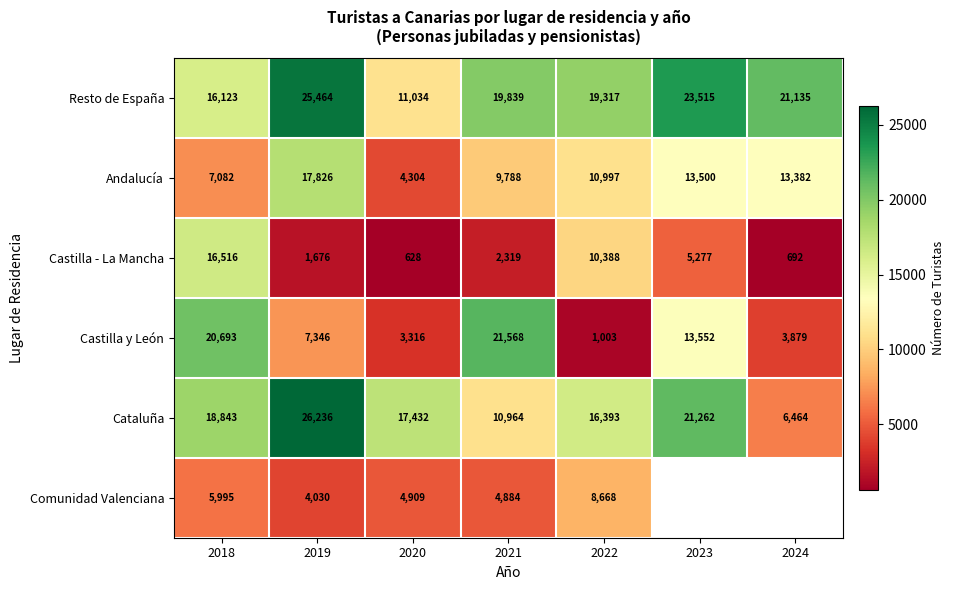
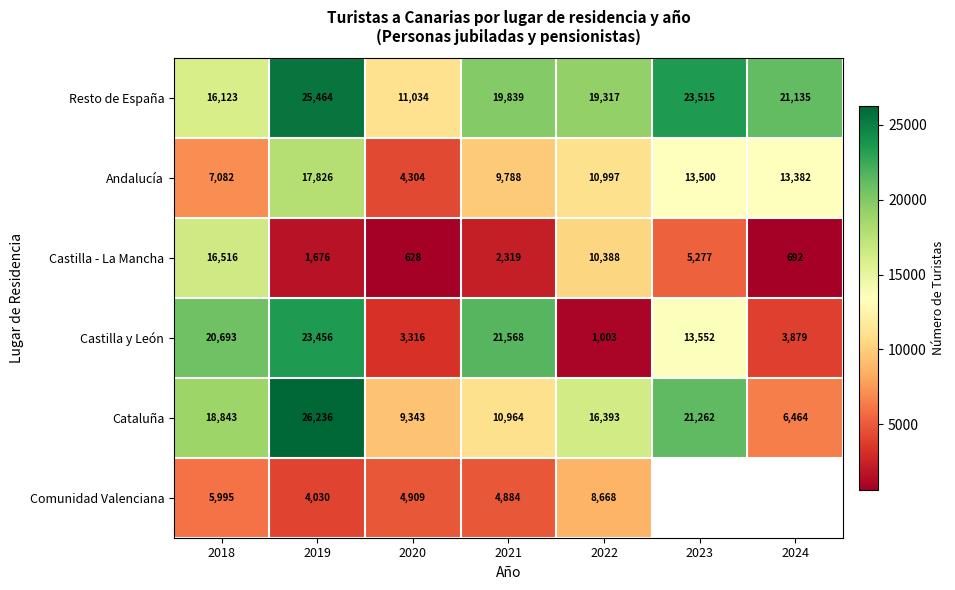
  {
    "Resto de España": {
      "2018": "16,123",
      "2019": "25,464",
      "2020": "11,034",
      "2021": "19,839",
      "2022": "19,317",
      "2023": "23,515",
      "2024": "21,135"
    },
    "Andalucía": {
      "2018": "7,082",
      "2019": "17,826",
      "2020": "4,304",
      "2021": "9,788",
      "2022": "10,997",
      "2023": "13,500",
      "2024": "13,382"
    },
    "Castilla - La Mancha": {
      "2018": "16,516",
      "2019": "1,676",
      "2020": "628",
      "2021": "2,319",
      "2022": "10,388",
      "2023": "5,277",
      "2024": "692"
    },
    "Castilla y León": {
      "2018": "20,693",
-     "2019": "7,346",
+     "2019": "23,456",
      "2020": "3,316",
      "2021": "21,568",
      "2022": "1,003",
      "2023": "13,552",
      "2024": "3,879"
    },
    "Cataluña": {
      "2018": "18,843",
      "2019": "26,236",
-     "2020": "17,432",
+     "2020": "9,343",
      "2021": "10,964",
      "2022": "16,393",
      "2023": "21,262",
      "2024": "6,464"
    },
    "Comunidad Valenciana": {
      "2018": "5,995",
      "2019": "4,030",
      "2020": "4,909",
      "2021": "4,884",
      "2022": "8,668"
    }
  }
